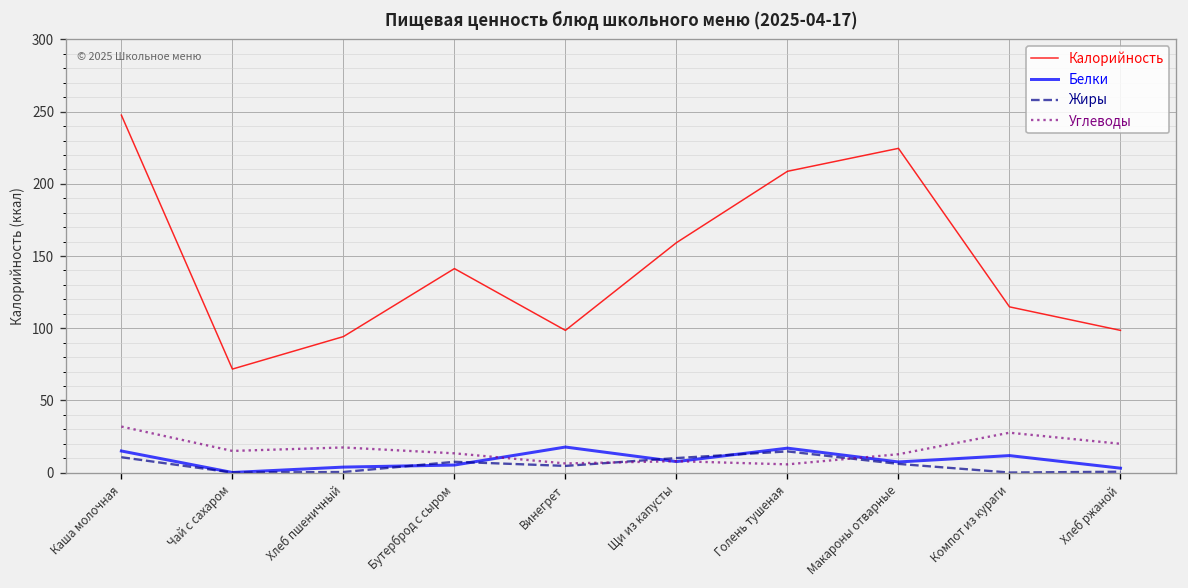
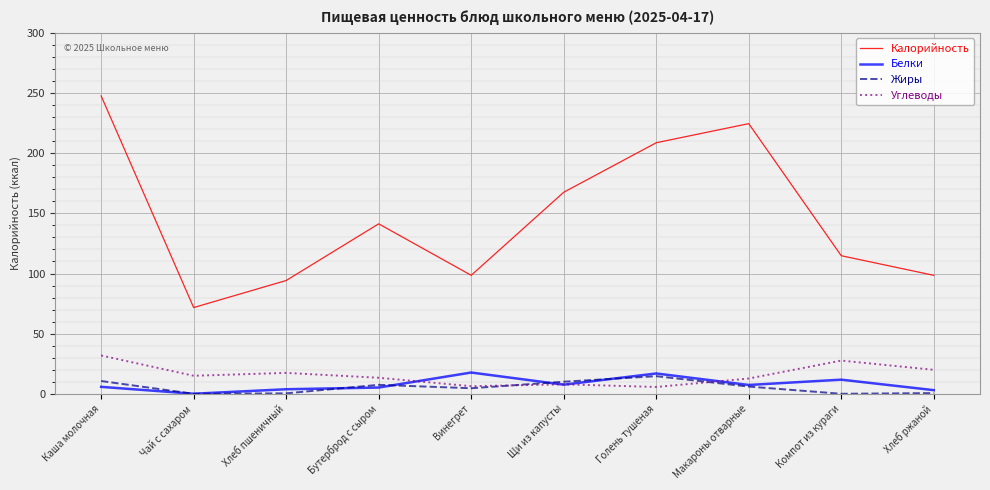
  {
    "Калорийность": {
      "Каша молочная": 248,
      "Чай с сахаром": 72,
      "Хлеб пшеничный": 94,
      "Бутерброд с сыром": 141,
      "Винегрет": 99,
-     "Щи из капусты": 159,
+     "Щи из капусты": 168,
      "Голень тушеная": 209,
      "Макароны отварные": 225,
      "Компот из кураги": 115,
      "Хлеб ржаной": 99
    },
    "Белки": {
-     "Каша молочная": 15,
+     "Каша молочная": 6,
      "Хлеб пшеничный": 4,
      "Бутерброд с сыром": 5,
      "Винегрет": 18,
      "Голень тушеная": 17,
      "Компот из кураги": 12,
      "Хлеб ржаной": 3
    },
    "Жиры": {
      "Каша молочная": 11,
      "Хлеб пшеничный": 0,
      "Бутерброд с сыром": 7,
      "Щи из капусты": 10,
      "Голень тушеная": 15,
      "Компот из кураги": 0,
      "Хлеб ржаной": 1
    },
    "Углеводы": {
      "Каша молочная": 32,
      "Чай с сахаром": 15,
      "Хлеб пшеничный": 17,
      "Бутерброд с сыром": 13,
      "Голень тушеная": 6,
      "Макароны отварные": 13,
      "Компот из кураги": 28,
      "Хлеб ржаной": 20
    }
  }
